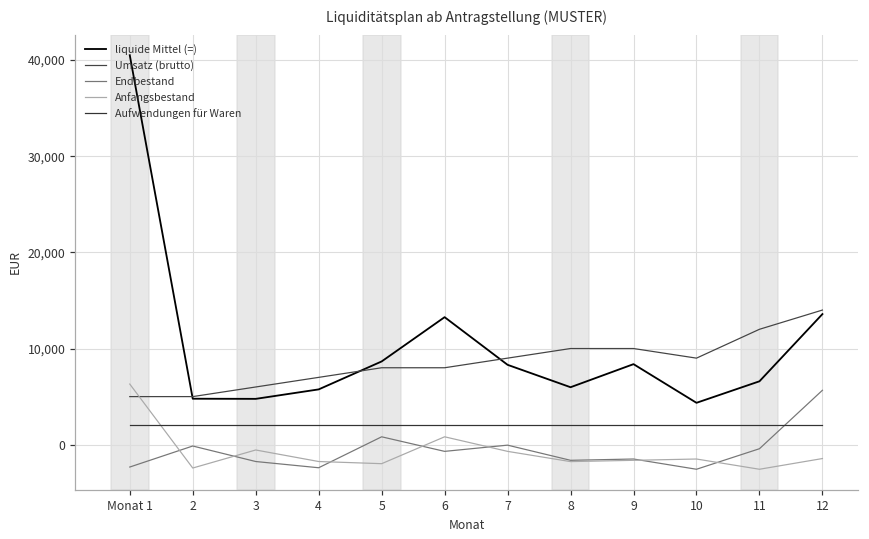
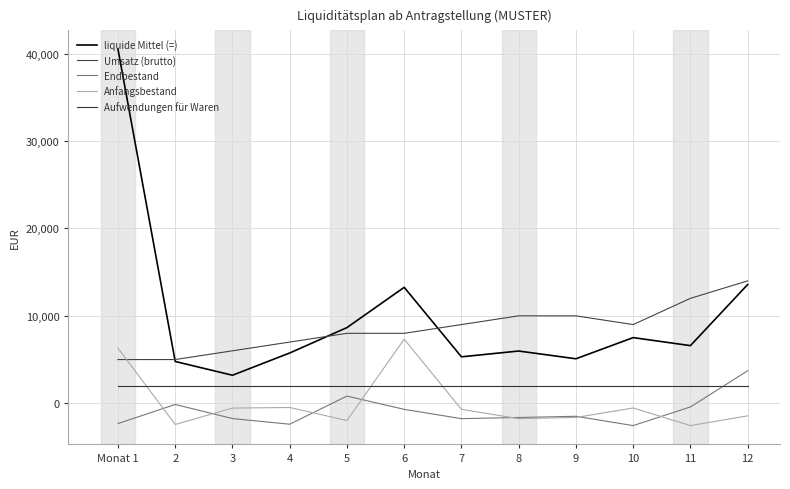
  {
    "liquide Mittel (=)": {
      "Monat 1": "41,000",
-     "3": "5,000",
+     "3": "3,000",
      "4": "6,000",
      "5": "9,000",
      "6": "13,000",
-     "7": "8,000",
+     "7": "5,000",
      "8": "6,000",
-     "9": "8,000",
-     "10": "4,000",
+     "9": "5,000",
+     "10": "8,000",
      "11": "7,000",
      "12": "14,000"
    },
    "Endbestand": {
      "Monat 1": "-2,000",
      "2": "0",
      "3": "-2,000",
      "4": "-2,000",
      "5": "1,000",
      "6": "-1,000",
-     "7": "0",
+     "7": "-2,000",
      "10": "-3,000",
      "11": "0",
-     "12": "6,000"
+     "12": "4,000"
    },
    "Anfangsbestand": {
      "Monat 1": "6,000",
      "2": "-2,000",
      "3": "-1,000",
-     "4": "-2,000",
+     "4": "0",
      "5": "-2,000",
-     "6": "1,000",
+     "6": "7,000",
      "7": "-1,000",
-     "10": "-1,500",
+     "10": "-500",
      "11": "-3,000",
      "12": "-1,000"
    }
  }
